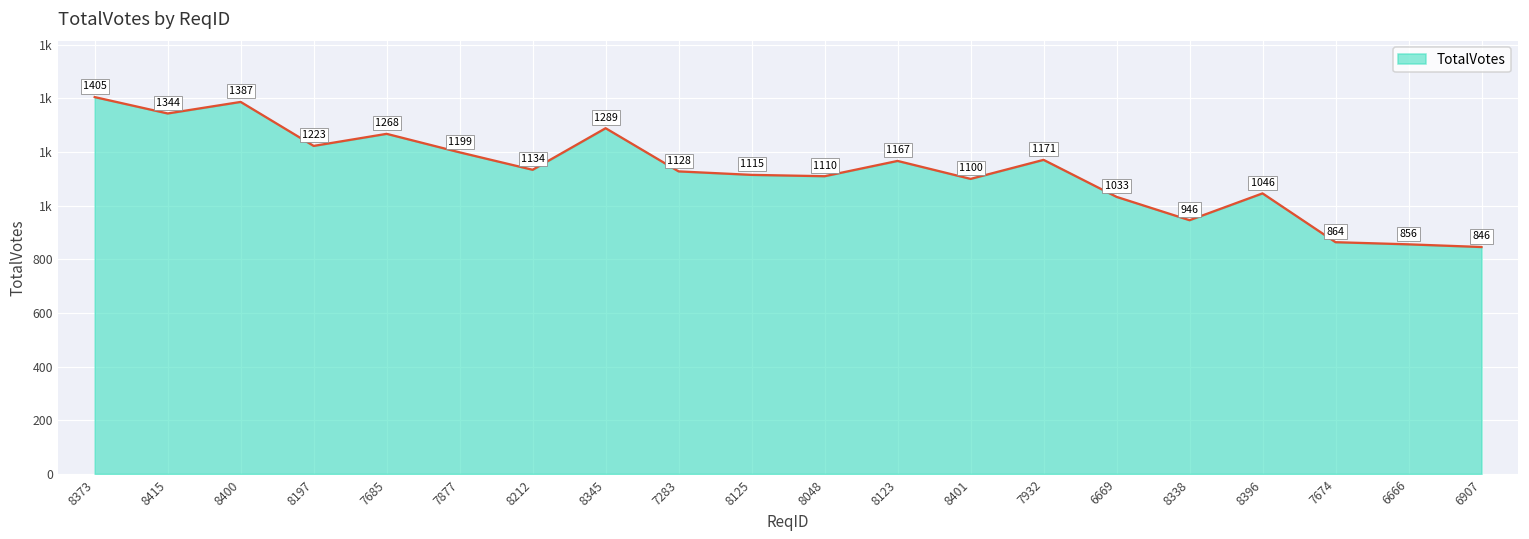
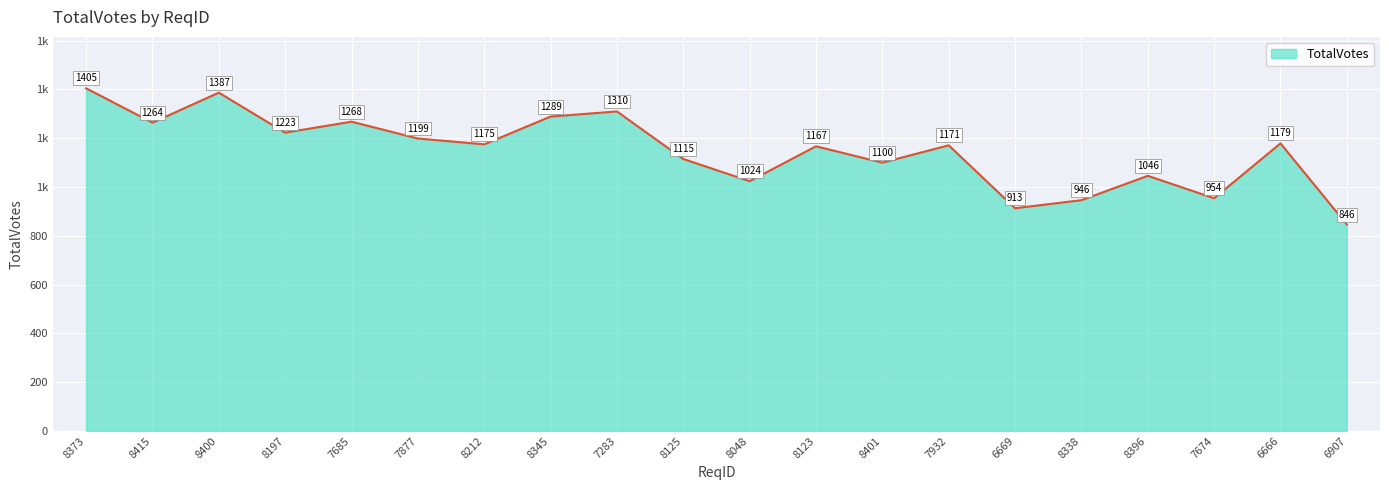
  {
-   "8415": 1344,
-   "8212": 1134,
-   "7283": 1128,
-   "8048": 1110,
-   "6669": 1033,
-   "7674": 864,
-   "6666": 856
+   "8415": 1264,
+   "8212": 1175,
+   "7283": 1310,
+   "8048": 1024,
+   "6669": 913,
+   "7674": 954,
+   "6666": 1179
  }
